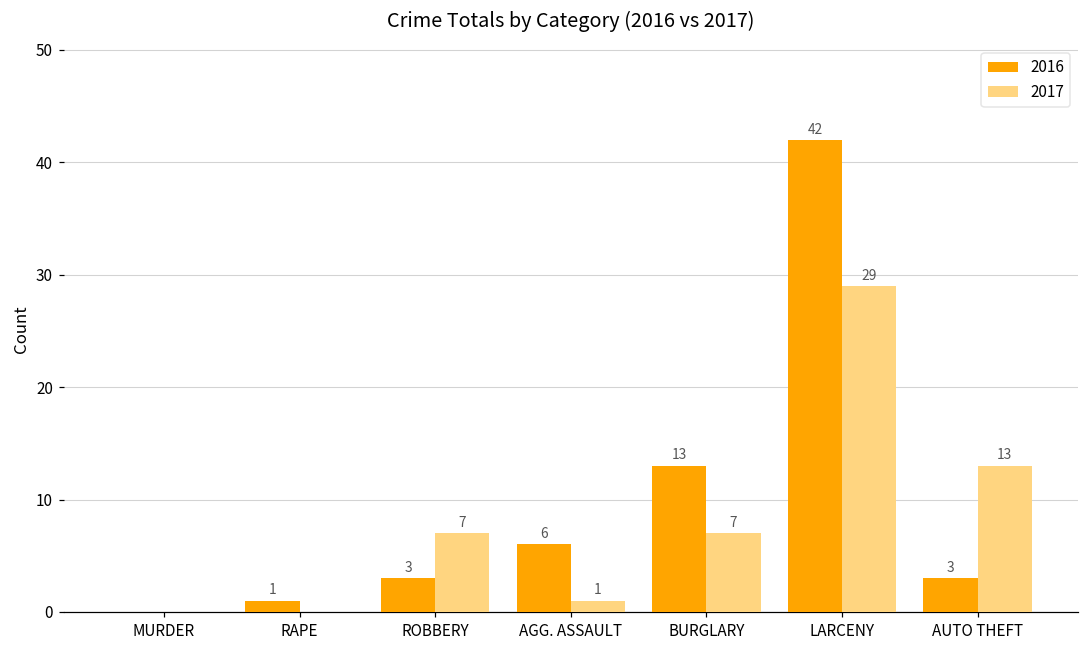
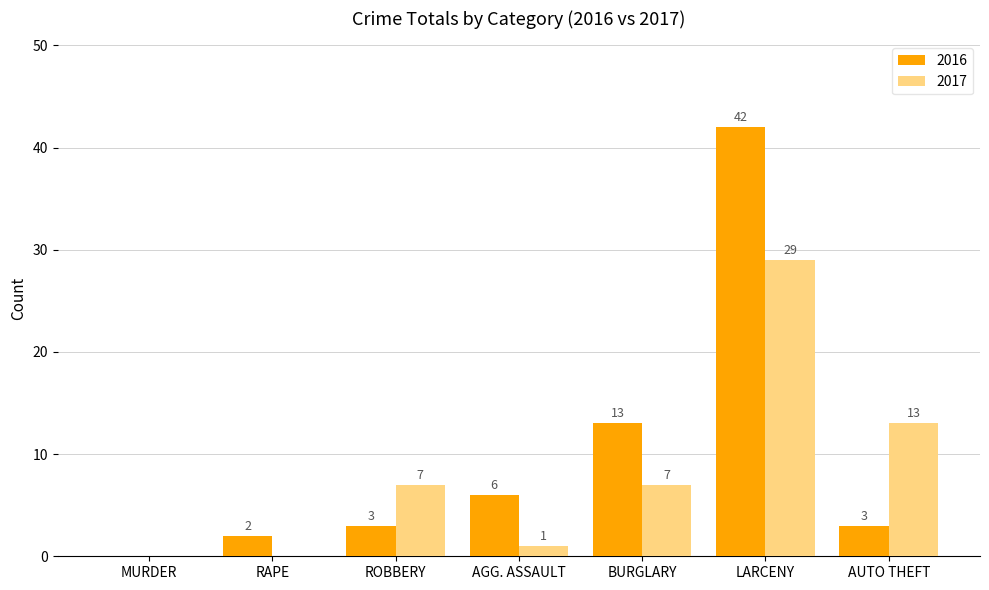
  {
    "2016": {
-     "RAPE": 1,
+     "RAPE": 2,
      "ROBBERY": 3,
      "AGG. ASSAULT": 6,
      "BURGLARY": 13,
      "LARCENY": 42,
      "AUTO THEFT": 3
    },
    "2017": {
      "ROBBERY": 7,
      "AGG. ASSAULT": 1,
      "BURGLARY": 7,
      "LARCENY": 29,
      "AUTO THEFT": 13
    }
  }
